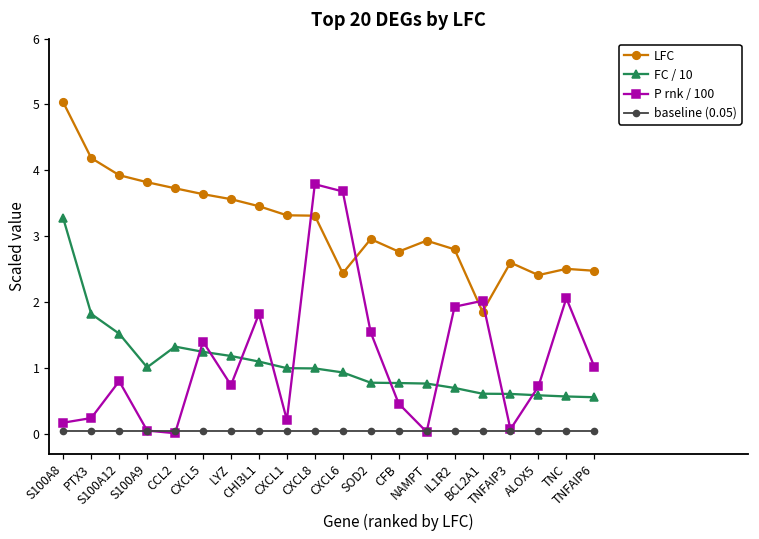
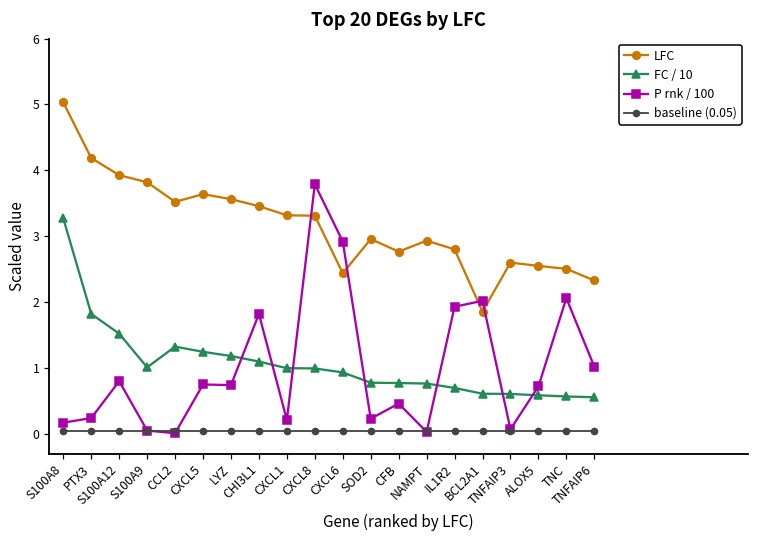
  {
    "LFC": {
      "S100A8": 5.0,
      "PTX3": 4.2,
      "S100A12": 3.9,
      "S100A9": 3.8,
-     "CCL2": 3.7,
+     "CCL2": 3.5,
      "CXCL5": 3.6,
      "LYZ": 3.6,
      "CHI3L1": 3.5,
      "CXCL1": 3.3,
      "CXCL8": 3.3,
      "CXCL6": 2.4,
      "SOD2": 3.0,
      "CFB": 2.8,
      "NAMPT": 2.9,
      "IL1R2": 2.8,
      "BCL2A1": 1.9,
      "TNFAIP3": 2.6,
-     "ALOX5": 2.4,
+     "ALOX5": 2.6,
      "TNC": 2.5,
-     "TNFAIP6": 2.5
+     "TNFAIP6": 2.3
    },
    "FC / 10": {
      "S100A8": 3.3,
      "PTX3": 1.8,
      "S100A12": 1.5,
      "S100A9": 1.0,
      "CCL2": 1.3,
      "CXCL5": 1.2,
      "LYZ": 1.2,
      "CHI3L1": 1.1,
      "CXCL1": 1.0,
      "CXCL8": 1.0,
      "CXCL6": 0.9,
      "SOD2": 0.8,
      "CFB": 0.8,
      "NAMPT": 0.8,
      "IL1R2": 0.7,
      "BCL2A1": 0.6,
      "TNFAIP3": 0.6,
      "ALOX5": 0.6,
      "TNC": 0.6,
      "TNFAIP6": 0.6
    },
    "P rnk / 100": {
      "S100A8": 0.2,
      "PTX3": 0.2,
      "S100A12": 0.8,
-     "CXCL5": 1.4,
+     "CXCL5": 0.8,
      "LYZ": 0.7,
      "CHI3L1": 1.8,
      "CXCL1": 0.2,
      "CXCL8": 3.8,
-     "CXCL6": 3.7,
-     "SOD2": 1.5,
+     "CXCL6": 2.9,
+     "SOD2": 0.2,
      "CFB": 0.5,
      "IL1R2": 1.9,
      "BCL2A1": 2.0,
      "ALOX5": 0.7,
      "TNC": 2.1,
      "TNFAIP6": 1.0
    },
    "baseline (0.05)": {
      "S100A8": 0.1,
      "PTX3": 0.1,
      "S100A12": 0.1,
      "CXCL5": 0.1,
      "LYZ": 0.1,
      "CHI3L1": 0.1,
      "CXCL1": 0.1,
      "CXCL8": 0.1,
      "CXCL6": 0.1,
      "SOD2": 0.1,
      "CFB": 0.1,
      "IL1R2": 0.1,
      "BCL2A1": 0.1,
      "ALOX5": 0.1,
      "TNC": 0.1,
      "TNFAIP6": 0.1
    }
  }
